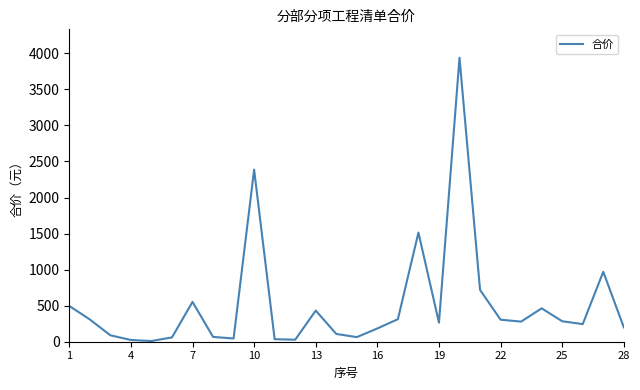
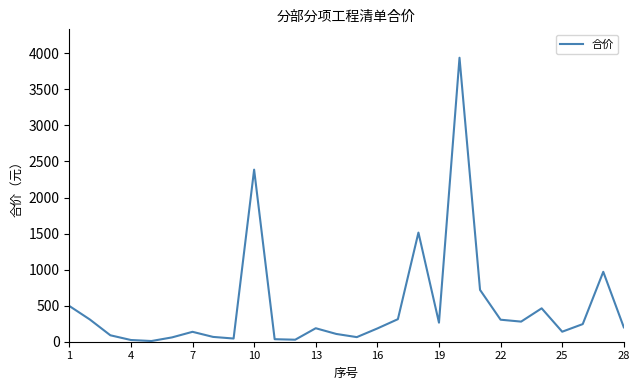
  {
    "1": 500,
    "4": 0,
-   "7": 600,
+   "7": 100,
    "10": 2400,
-   "13": 400,
+   "13": 200,
    "16": 200,
    "19": 300,
    "22": 300,
-   "25": 300,
+   "25": 100,
    "28": 200
  }
